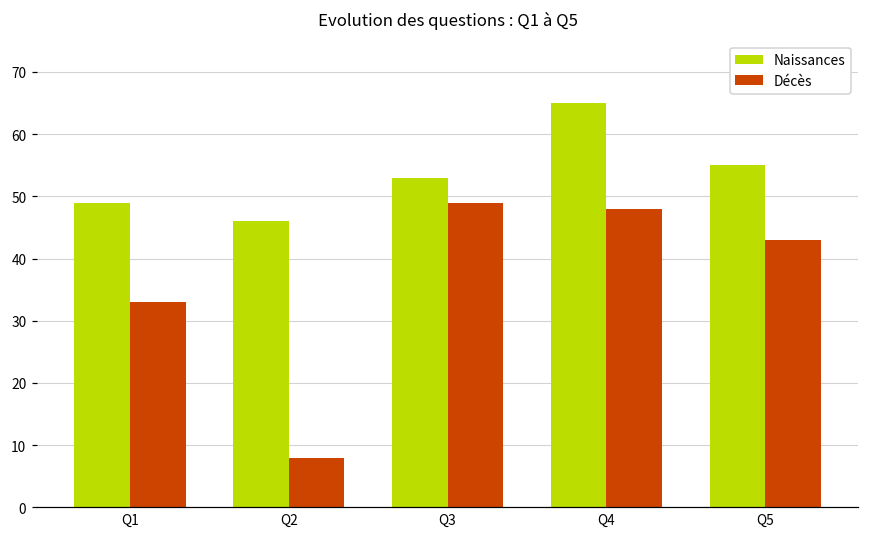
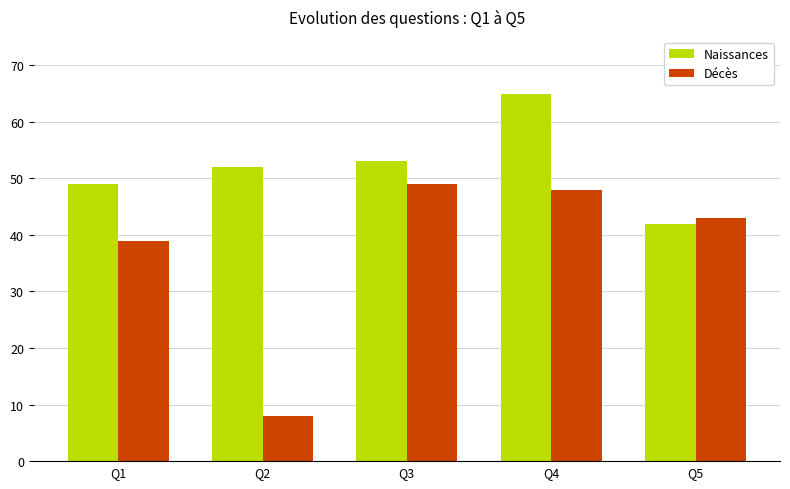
  {
    "Naissances": {
      "Q1": 49,
-     "Q2": 46,
+     "Q2": 52,
      "Q3": 53,
      "Q4": 65,
-     "Q5": 55
+     "Q5": 42
    },
    "Décès": {
-     "Q1": 33,
+     "Q1": 39,
      "Q2": 8,
      "Q3": 49,
      "Q4": 48,
      "Q5": 43
    }
  }
